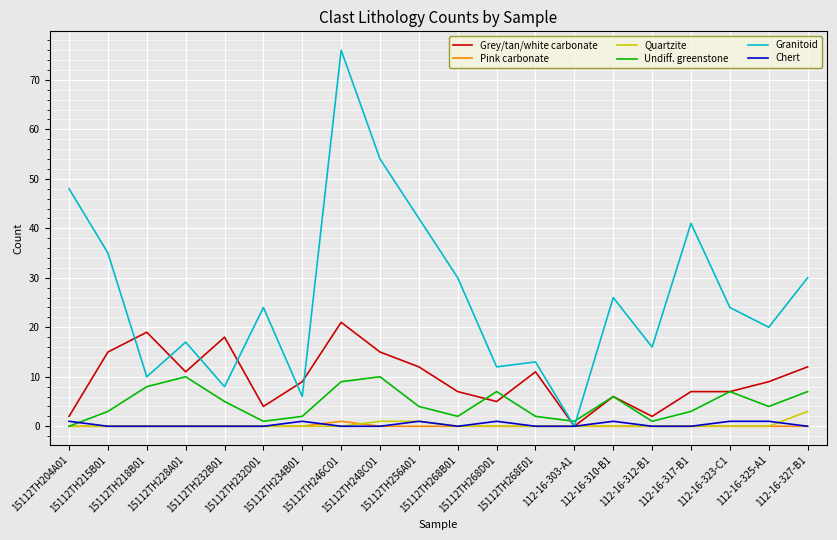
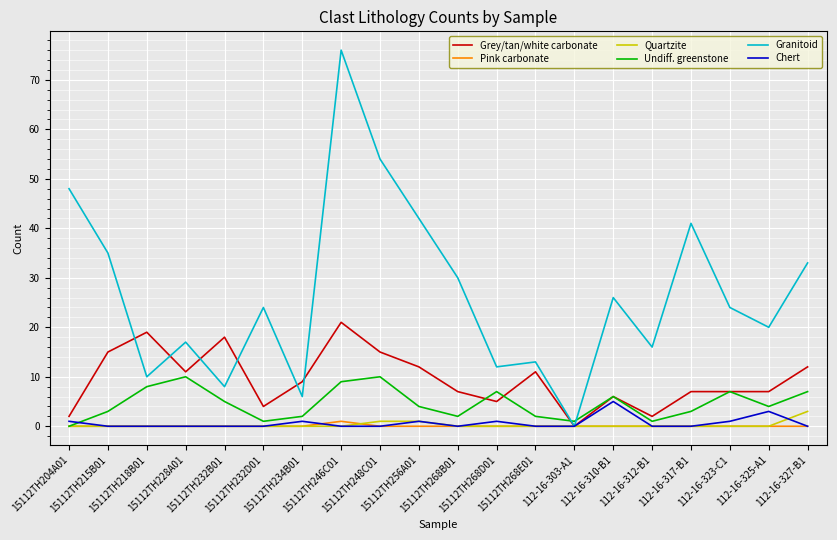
  {
    "Grey/tan/white carbonate": {
      "15112TH204A01": 2,
      "15112TH215B01": 15,
      "15112TH218B01": 19,
      "15112TH228A01": 11,
      "15112TH232B01": 18,
      "15112TH232D01": 4,
      "15112TH234B01": 9,
      "15112TH246C01": 21,
      "15112TH248C01": 15,
      "15112TH256A01": 12,
      "15112TH268B01": 7,
      "15112TH268D01": 5,
      "15112TH268E01": 11,
      "112-16-312-B1": 2,
      "112-16-317-B1": 7,
-     "112-16-325-A1": 9,
+     "112-16-325-A1": 7,
      "112-16-327-B1": 12
    },
    "Pink carbonate": {
      "15112TH246C01": 1,
      "15112TH256A01": 0
    },
    "Quartzite": {
      "15112TH248C01": 1,
      "112-16-327-B1": 3
    },
    "Undiff. greenstone": {
      "15112TH215B01": 3,
      "15112TH218B01": 8,
      "15112TH228A01": 10,
      "15112TH232B01": 5,
      "15112TH232D01": 1,
      "15112TH234B01": 2,
      "15112TH246C01": 9,
      "15112TH248C01": 10,
      "15112TH256A01": 4,
      "15112TH268B01": 2,
      "15112TH268D01": 7,
      "15112TH268E01": 2,
      "112-16-303-A1": 1,
      "112-16-312-B1": 1,
      "112-16-317-B1": 3,
      "112-16-325-A1": 4,
      "112-16-327-B1": 7
    },
    "Granitoid": {
      "15112TH204A01": 48,
      "15112TH215B01": 35,
      "15112TH218B01": 10,
      "15112TH228A01": 17,
      "15112TH232B01": 8,
      "15112TH232D01": 24,
      "15112TH234B01": 6,
      "15112TH246C01": 76,
      "15112TH248C01": 54,
      "15112TH256A01": 42,
      "15112TH268B01": 30,
      "15112TH268D01": 12,
      "15112TH268E01": 13,
      "112-16-310-B1": 26,
      "112-16-312-B1": 16,
      "112-16-317-B1": 41,
      "112-16-323-C1": 24,
      "112-16-325-A1": 20,
-     "112-16-327-B1": 30
+     "112-16-327-B1": 33
    },
    "Chert": {
      "15112TH204A01": 1,
      "15112TH234B01": 1,
      "15112TH268D01": 1,
-     "112-16-310-B1": 1,
+     "112-16-310-B1": 5,
      "112-16-323-C1": 1,
-     "112-16-325-A1": 1
+     "112-16-325-A1": 3
    }
  }
